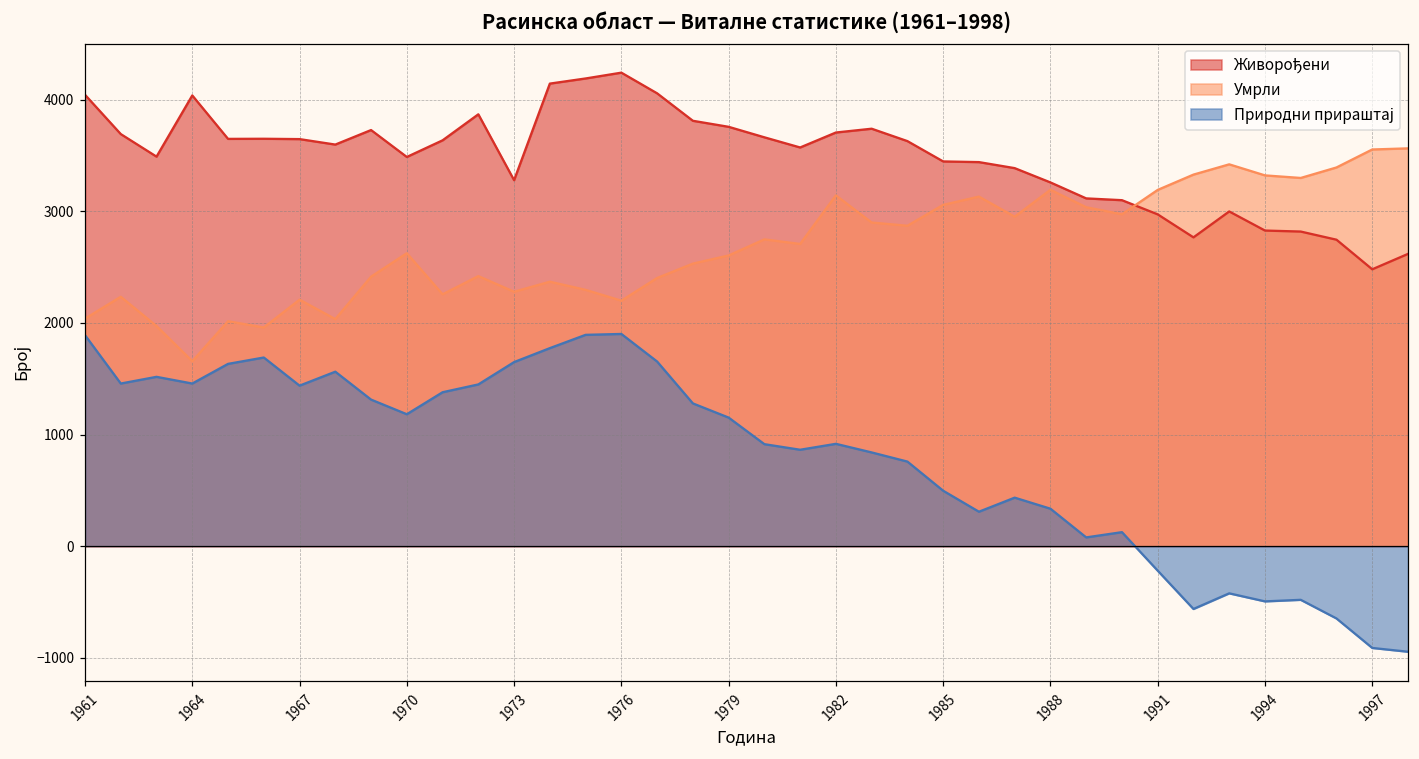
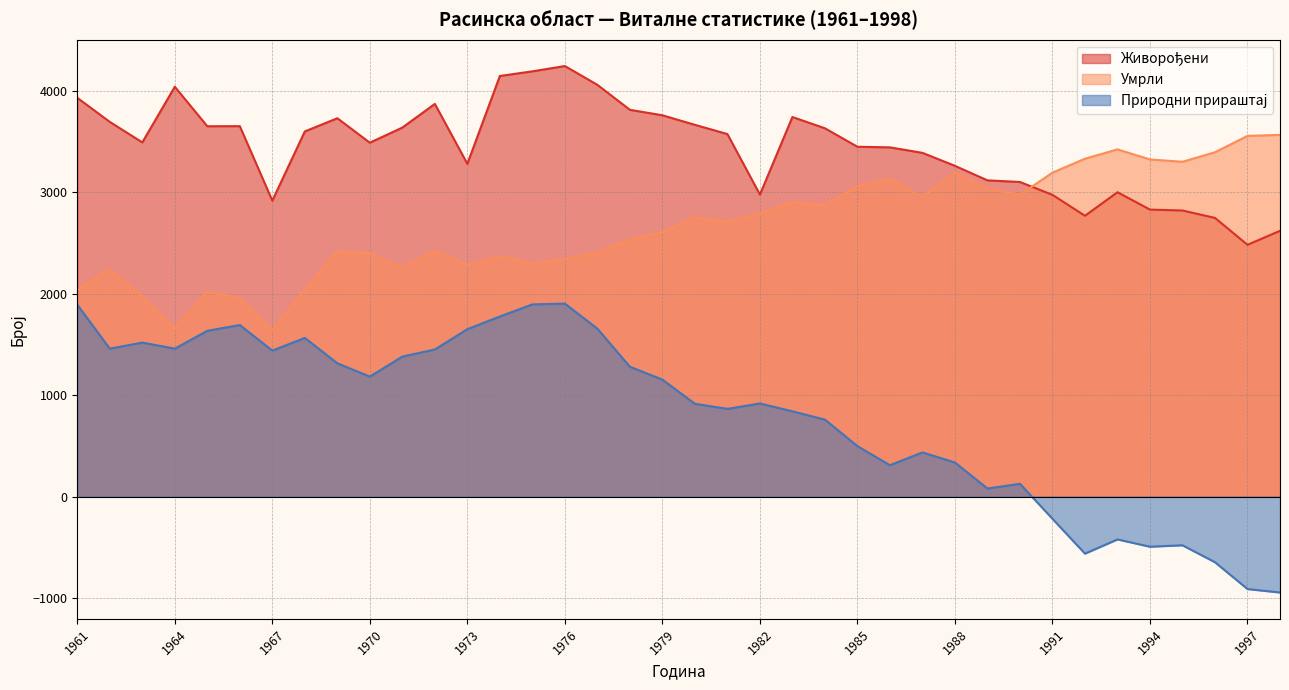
  {
    "Живорођени": {
-     "1961": 4040,
+     "1961": 3930,
      "1964": 4040,
-     "1967": 3650,
+     "1967": 2920,
      "1970": 3490,
      "1973": 3280,
      "1976": 4240,
      "1979": 3760,
-     "1982": 3710,
+     "1982": 2980,
      "1985": 3450,
      "1988": 3260,
      "1991": 2970,
      "1994": 2830,
      "1997": 2480
    },
    "Умрли": {
      "1961": 2040,
      "1964": 1660,
-     "1967": 2210,
-     "1970": 2620,
+     "1967": 1640,
+     "1970": 2400,
      "1973": 2280,
-     "1976": 2200,
+     "1976": 2340,
      "1979": 2600,
-     "1982": 3140,
+     "1982": 2790,
      "1985": 3060,
      "1988": 3190,
      "1991": 3190,
      "1994": 3320,
      "1997": 3550
    }
  }
